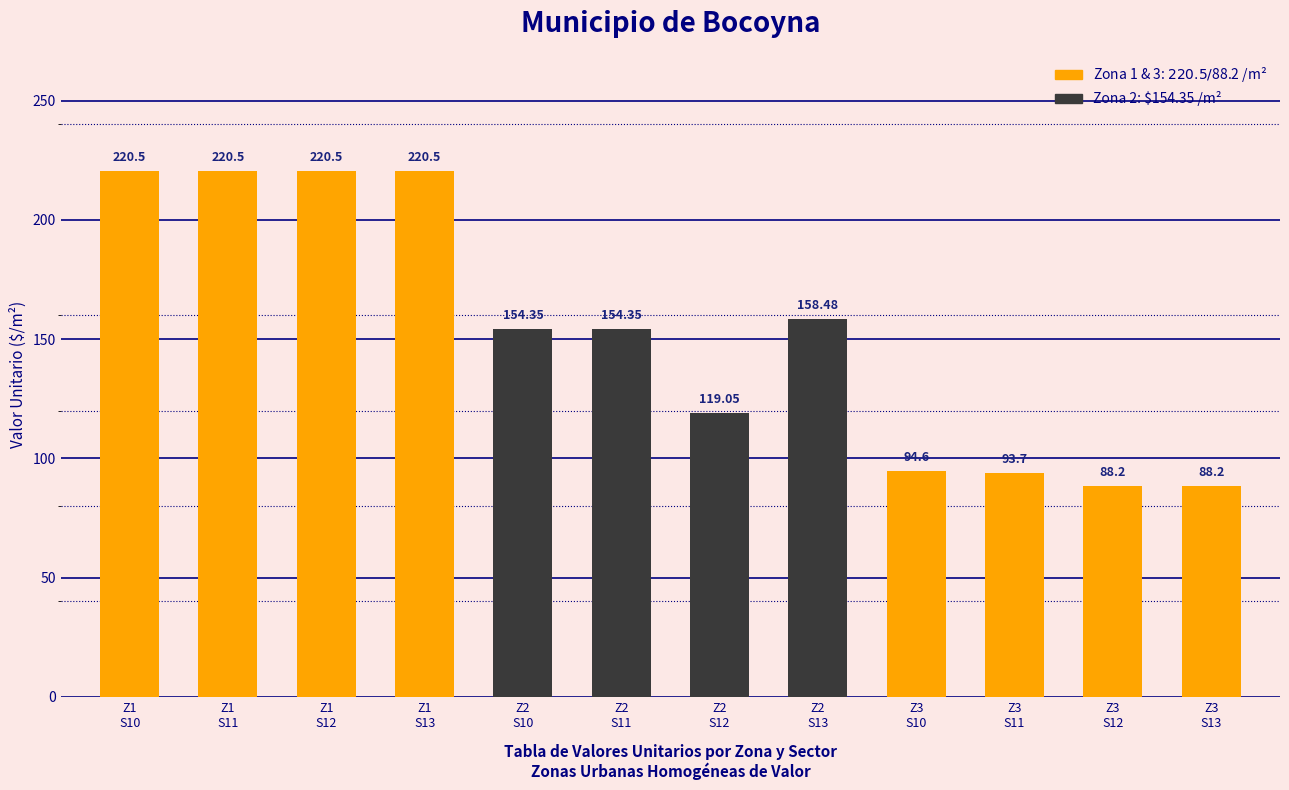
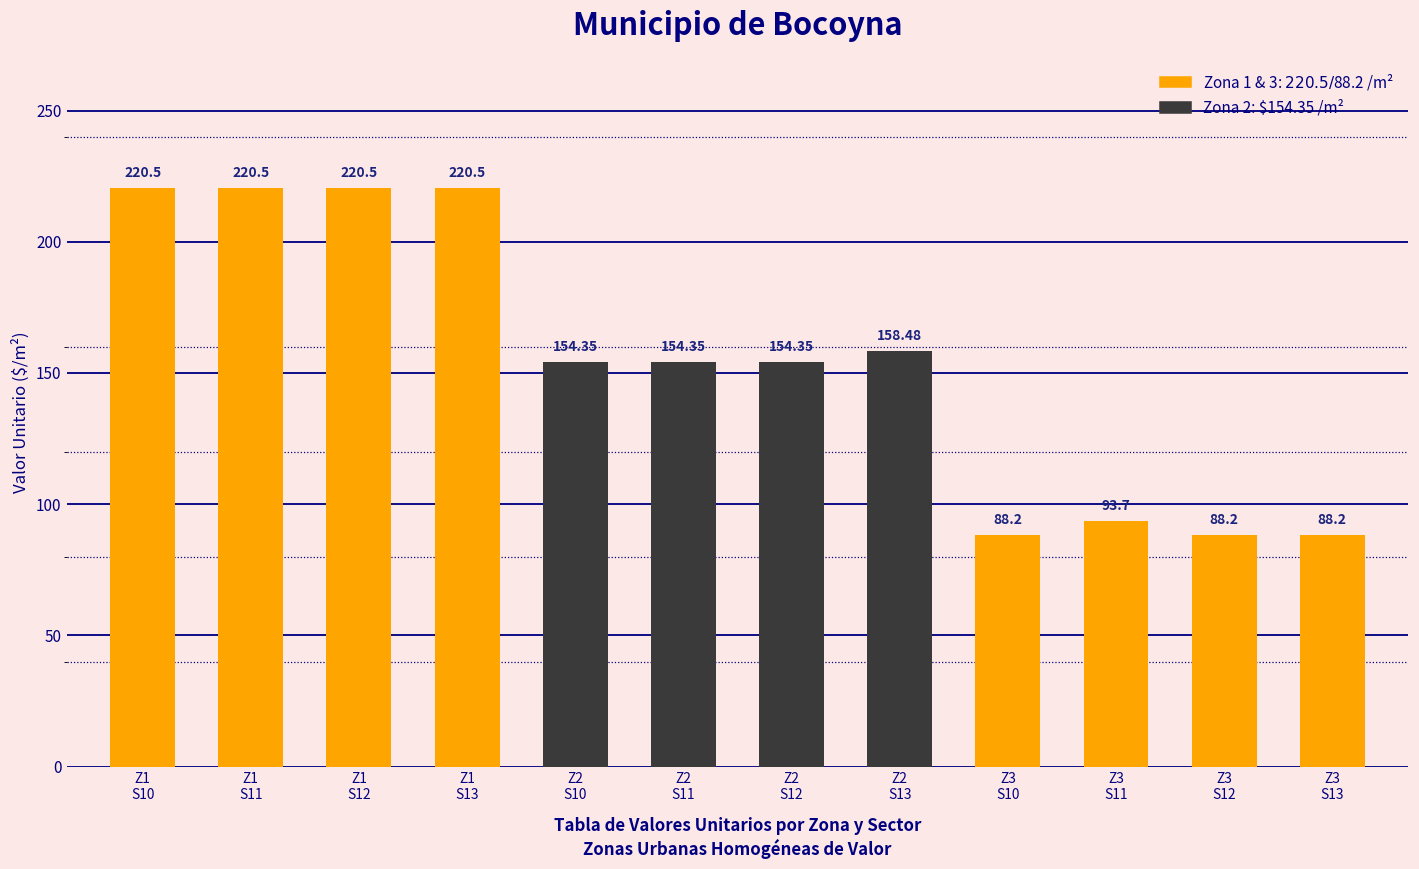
  {
    "Z1 S10": 220.5,
    "Z1 S11": 220.5,
    "Z1 S12": 220.5,
    "Z1 S13": 220.5,
    "Z2 S10": 154.35,
    "Z2 S11": 154.35,
-   "Z2 S12": 119.05,
+   "Z2 S12": 154.35,
    "Z2 S13": 158.48,
-   "Z3 S10": 94.6,
+   "Z3 S10": 88.2,
    "Z3 S11": 93.7,
    "Z3 S12": 88.2,
    "Z3 S13": 88.2
  }
